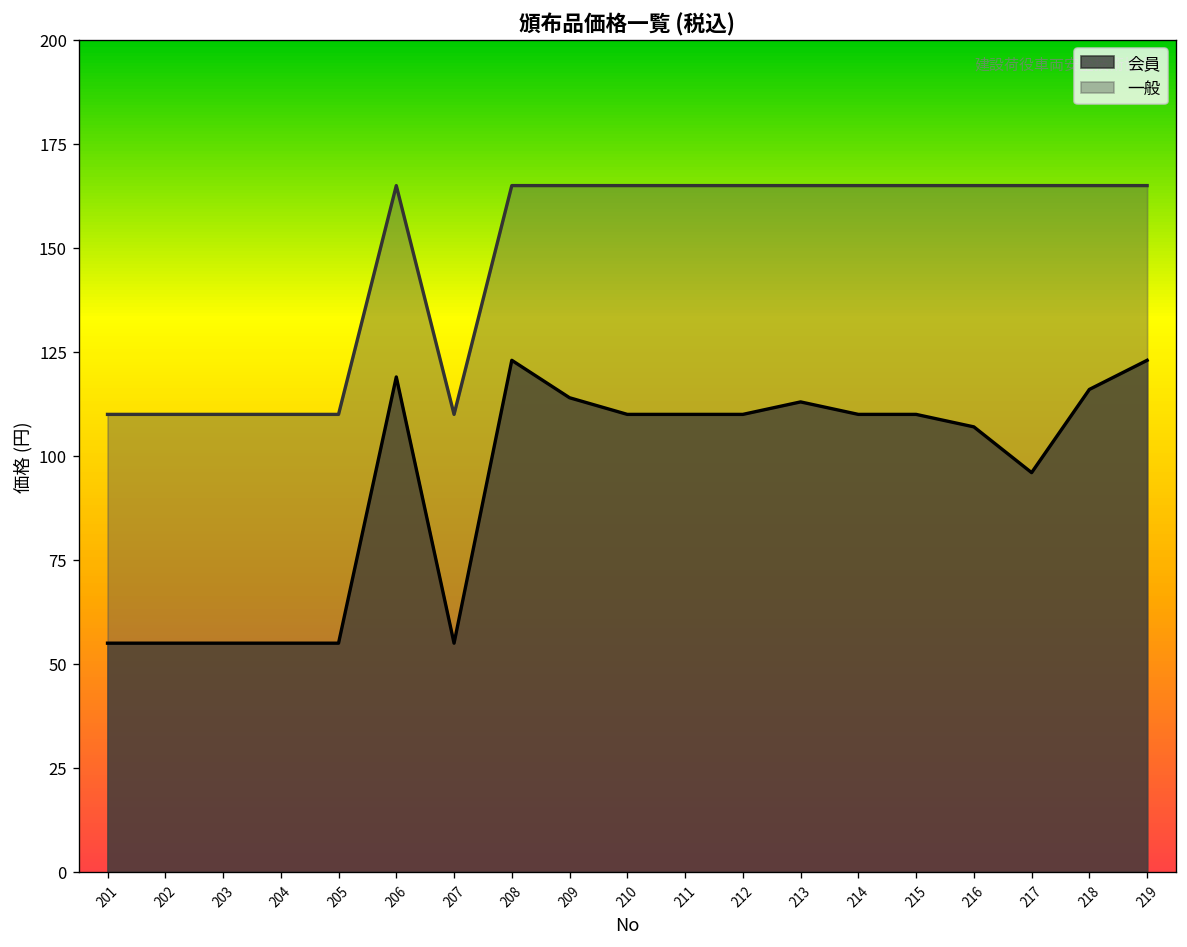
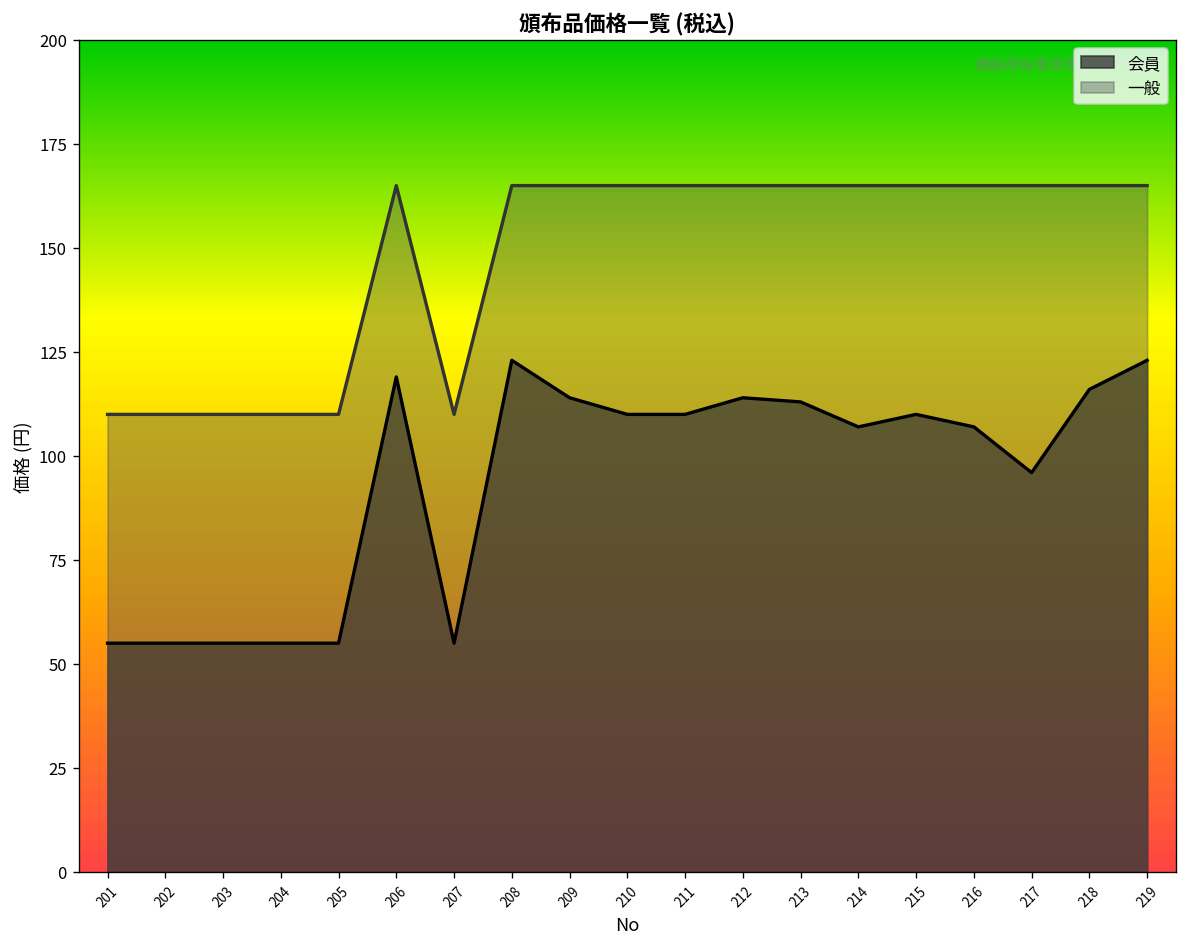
  {
    "会員": {
      "201": 55,
      "202": 55,
      "203": 55,
      "204": 55,
      "205": 55,
      "206": 119,
      "207": 55,
      "208": 123,
      "209": 114,
      "210": 110,
      "211": 110,
-     "212": 110,
+     "212": 114,
      "213": 113,
-     "214": 110,
+     "214": 107,
      "215": 110,
      "216": 107,
      "217": 96,
      "218": 116,
      "219": 123
    },
    "一般": {
      "201": 110,
      "202": 110,
      "203": 110,
      "204": 110,
      "205": 110,
      "206": 165,
      "207": 110,
      "208": 165,
      "209": 165,
      "210": 165,
      "211": 165,
      "212": 165,
      "213": 165,
      "214": 165,
      "215": 165,
      "216": 165,
      "217": 165,
      "218": 165,
      "219": 165
    }
  }
